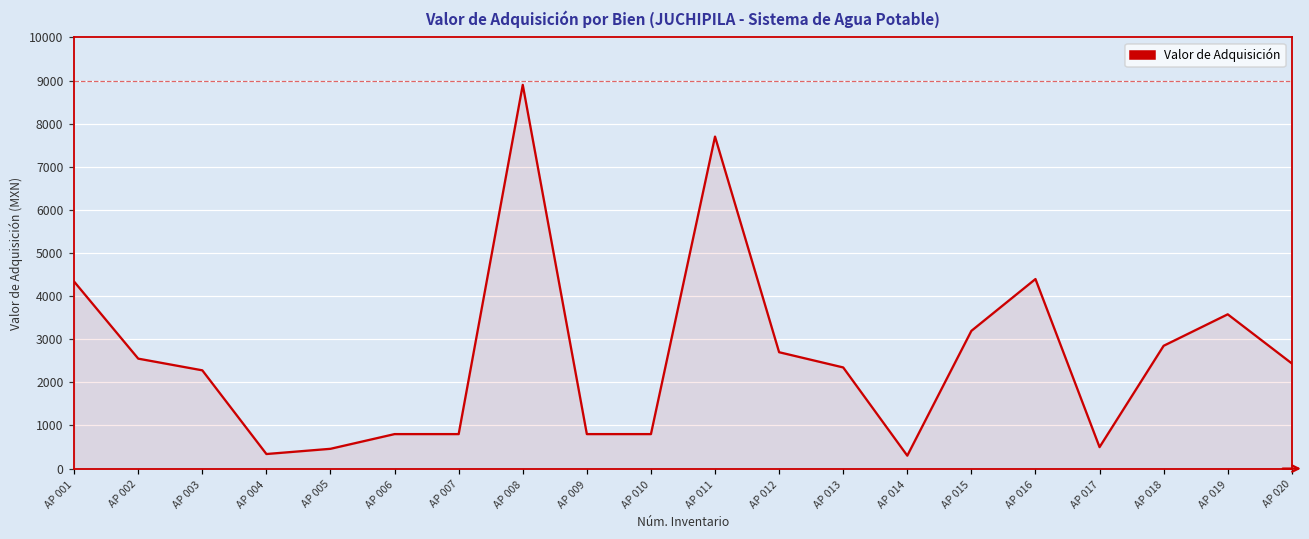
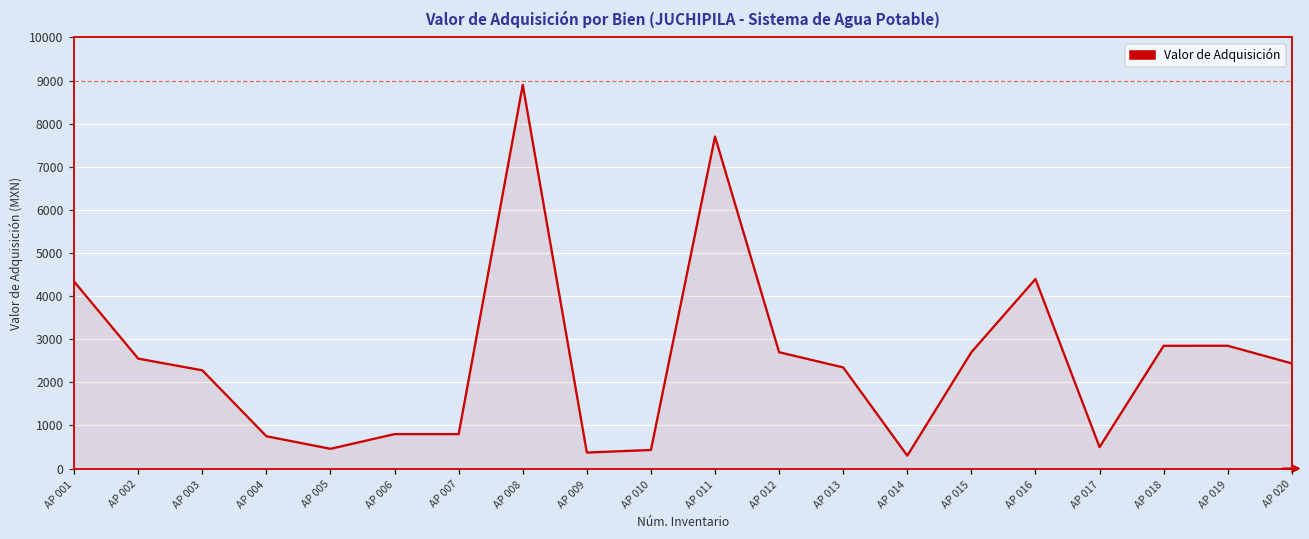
  {
    "AP 001": 4300,
    "AP 002": 2600,
    "AP 003": 2300,
-   "AP 004": 300,
+   "AP 004": 800,
    "AP 005": 500,
    "AP 006": 800,
    "AP 007": 800,
    "AP 008": 8900,
-   "AP 009": 800,
-   "AP 010": 800,
+   "AP 009": 400,
+   "AP 010": 400,
    "AP 011": 7700,
    "AP 012": 2700,
    "AP 013": 2300,
    "AP 014": 300,
-   "AP 015": 3200,
+   "AP 015": 2700,
    "AP 016": 4400,
    "AP 017": 500,
    "AP 018": 2800,
-   "AP 019": 3600,
+   "AP 019": 2800,
    "AP 020": 2400
  }
